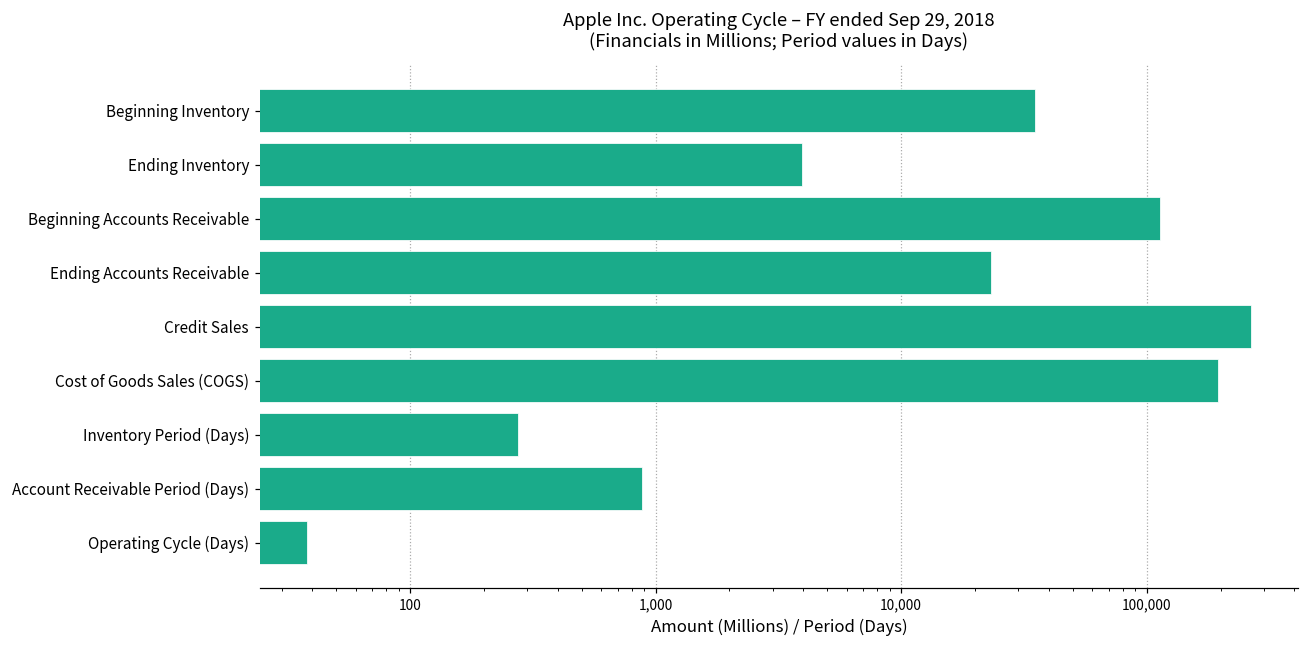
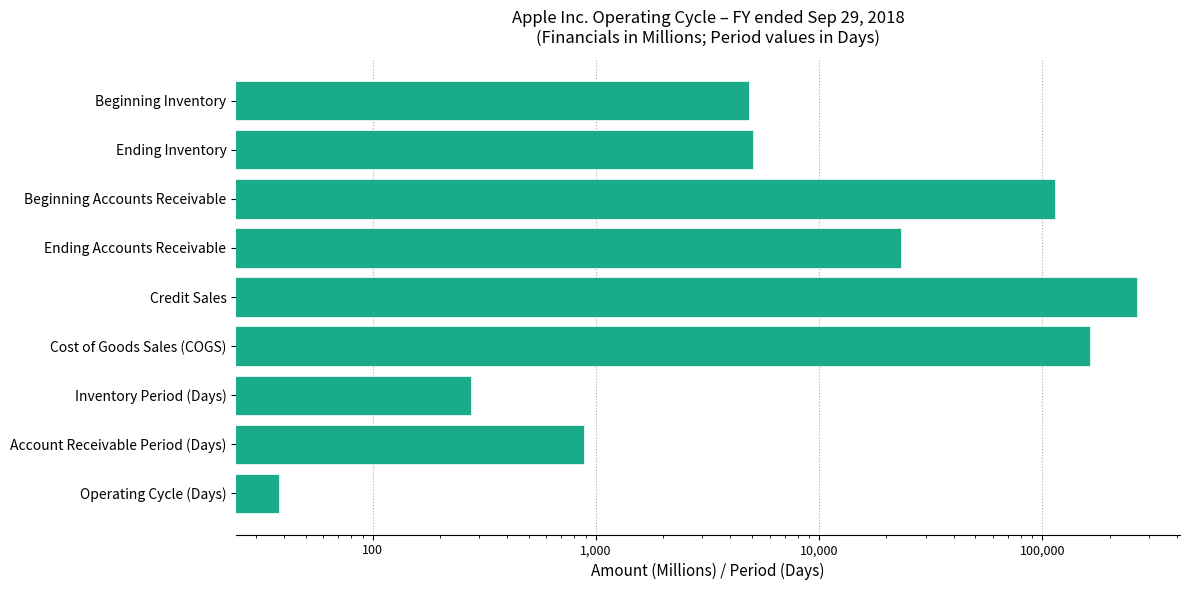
  {
-   "Beginning Inventory": "35,000",
-   "Ending Inventory": "4,000",
+   "Beginning Inventory": "4,900",
+   "Ending Inventory": "5,000",
    "Beginning Accounts Receivable": "110,000",
    "Ending Accounts Receivable": "23,000",
    "Credit Sales": "270,000",
-   "Cost of Goods Sales (COGS)": "190,000",
+   "Cost of Goods Sales (COGS)": "160,000",
    "Inventory Period (Days)": "280",
    "Account Receivable Period (Days)": "880",
    "Operating Cycle (Days)": "38"
  }
